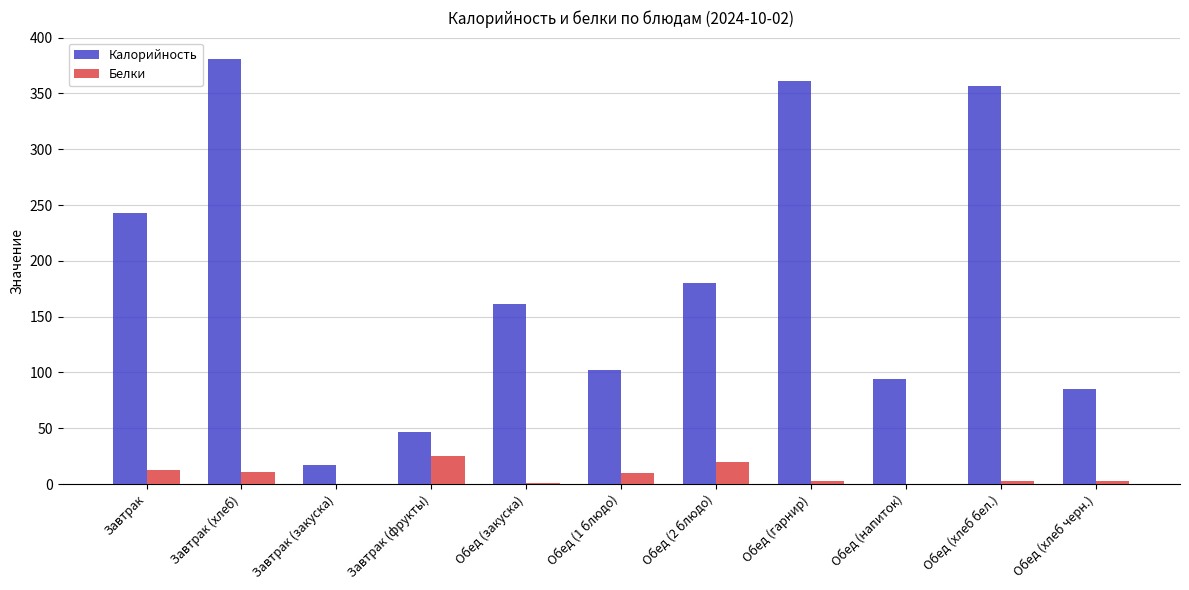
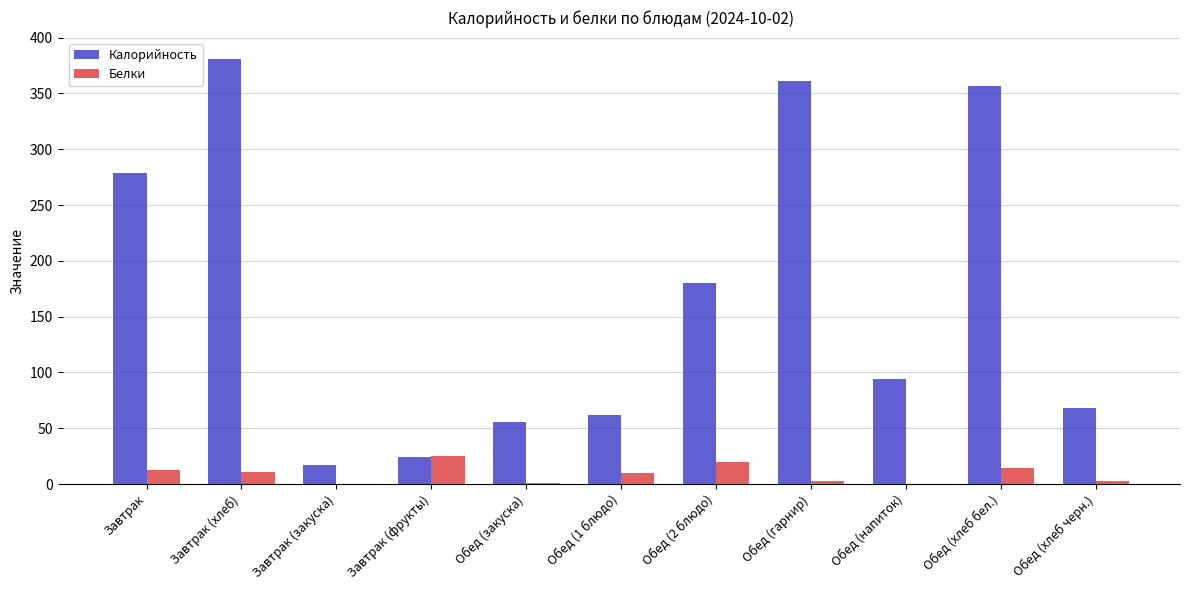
  {
    "Калорийность": {
-     "Завтрак": 243,
+     "Завтрак": 279,
      "Завтрак (хлеб)": 381,
      "Завтрак (закуска)": 17,
-     "Завтрак (фрукты)": 47,
-     "Обед (закуска)": 161,
-     "Обед (1 блюдо)": 102,
+     "Завтрак (фрукты)": 24,
+     "Обед (закуска)": 56,
+     "Обед (1 блюдо)": 62,
      "Обед (2 блюдо)": 180,
      "Обед (гарнир)": 361,
      "Обед (напиток)": 94,
      "Обед (хлеб бел.)": 357,
-     "Обед (хлеб черн.)": 85
+     "Обед (хлеб черн.)": 68
    },
    "Белки": {
      "Завтрак": 13,
      "Завтрак (хлеб)": 11,
      "Завтрак (закуска)": 0,
      "Завтрак (фрукты)": 25,
      "Обед (1 блюдо)": 10,
      "Обед (2 блюдо)": 20,
      "Обед (гарнир)": 3,
      "Обед (напиток)": 0,
-     "Обед (хлеб бел.)": 3,
+     "Обед (хлеб бел.)": 14,
      "Обед (хлеб черн.)": 3
    }
  }
